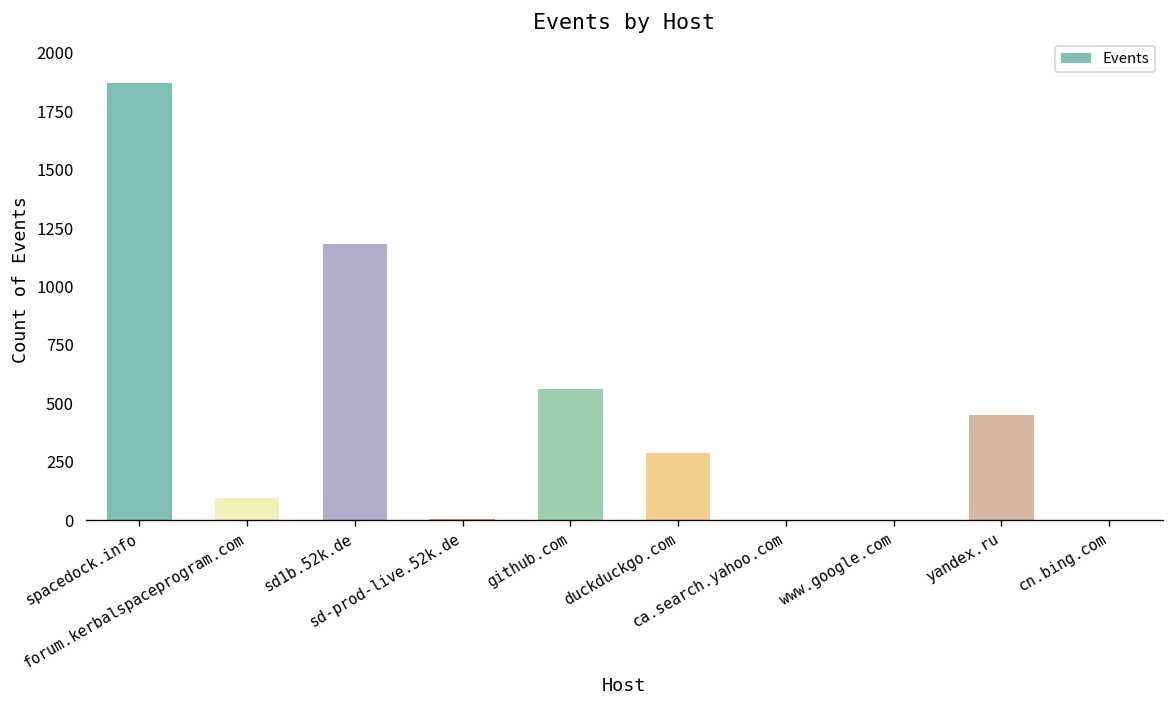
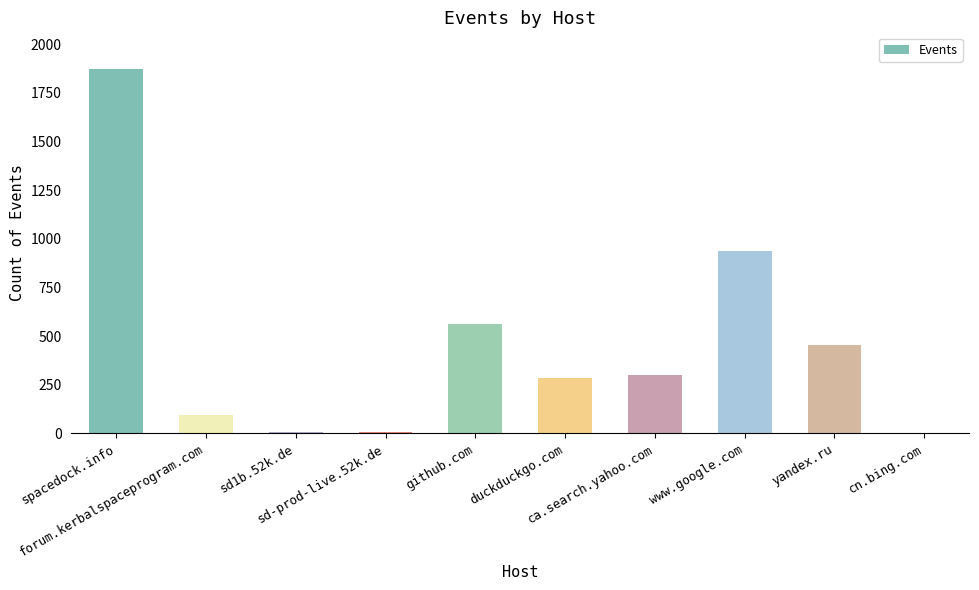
  {
    "spacedock.info": 1870,
    "forum.kerbalspaceprogram.com": 100,
-   "sd1b.52k.de": 1180,
+   "sd1b.52k.de": 10,
    "github.com": 560,
    "duckduckgo.com": 290,
-   "ca.search.yahoo.com": 0,
-   "www.google.com": 0,
+   "ca.search.yahoo.com": 300,
+   "www.google.com": 940,
    "yandex.ru": 450
  }
